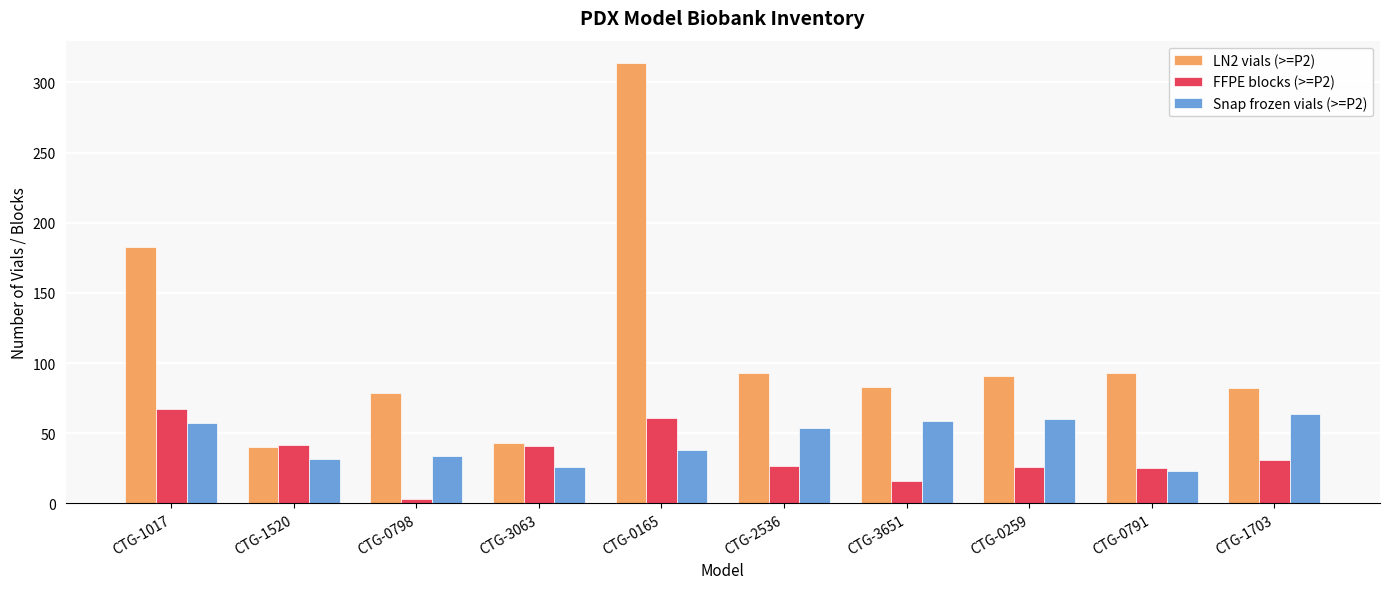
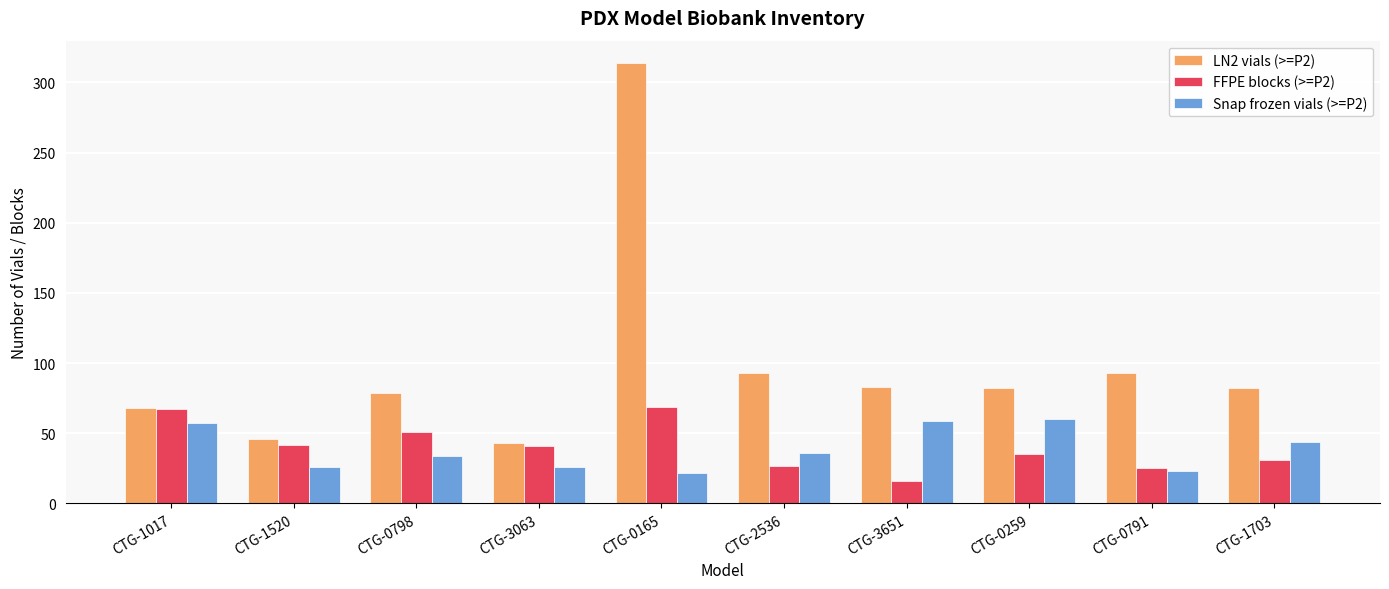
  {
    "LN2 vials (>=P2)": {
-     "CTG-1017": 183,
-     "CTG-1520": 40,
+     "CTG-1017": 68,
+     "CTG-1520": 46,
      "CTG-0798": 79,
      "CTG-3063": 43,
      "CTG-0165": 314,
      "CTG-2536": 93,
      "CTG-3651": 83,
-     "CTG-0259": 91,
+     "CTG-0259": 82,
      "CTG-0791": 93,
      "CTG-1703": 82
    },
    "FFPE blocks (>=P2)": {
      "CTG-1017": 67,
      "CTG-1520": 42,
-     "CTG-0798": 3,
+     "CTG-0798": 51,
      "CTG-3063": 41,
-     "CTG-0165": 61,
+     "CTG-0165": 69,
      "CTG-2536": 27,
      "CTG-3651": 16,
-     "CTG-0259": 26,
+     "CTG-0259": 35,
      "CTG-0791": 25,
      "CTG-1703": 31
    },
    "Snap frozen vials (>=P2)": {
      "CTG-1017": 57,
-     "CTG-1520": 32,
+     "CTG-1520": 26,
      "CTG-0798": 34,
      "CTG-3063": 26,
-     "CTG-0165": 38,
-     "CTG-2536": 54,
+     "CTG-0165": 22,
+     "CTG-2536": 36,
      "CTG-3651": 59,
      "CTG-0259": 60,
      "CTG-0791": 23,
-     "CTG-1703": 64
+     "CTG-1703": 44
    }
  }
